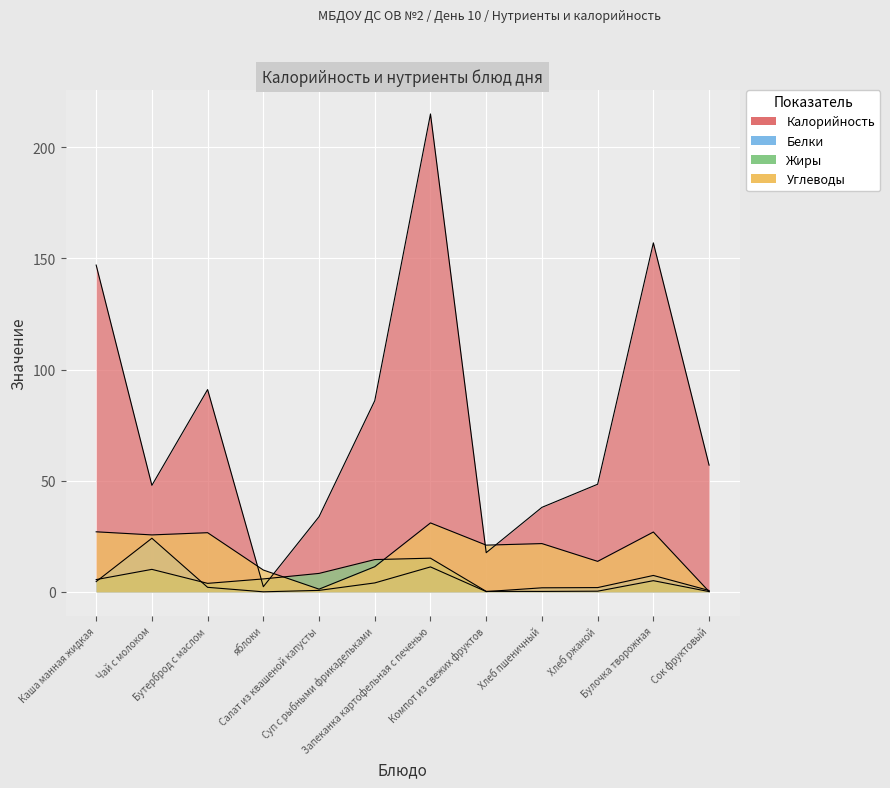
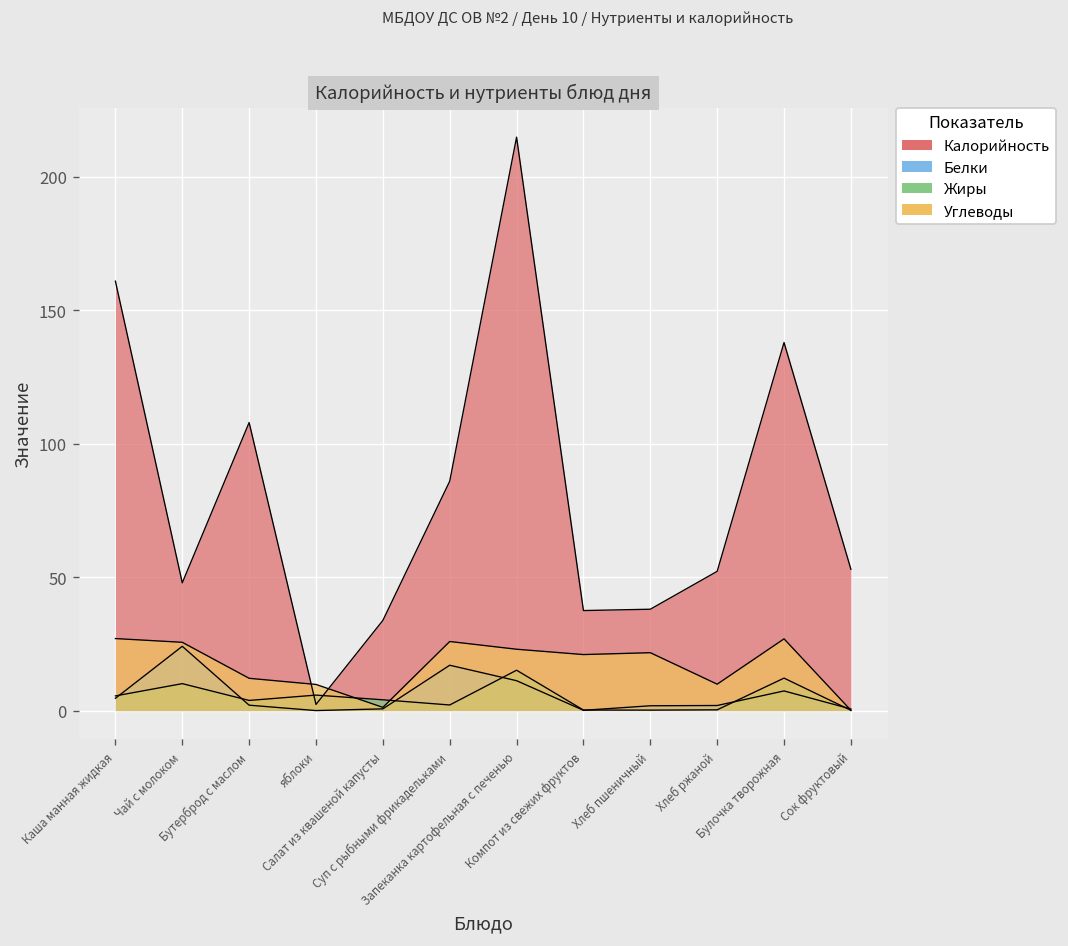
  {
    "Калорийность": {
-     "Каша манная жидкая": 147,
+     "Каша манная жидкая": 161,
      "Чай с молоком": 48,
-     "Бутерброд с маслом": 91,
+     "Бутерброд с маслом": 108,
      "яблоки": 2,
      "Салат из квашеной капусты": 34,
      "Суп с рыбными фрикадельками": 86,
      "Запеканка картофельная с печенью": 215,
-     "Компот из свежих фруктов": 18,
+     "Компот из свежих фруктов": 38,
      "Хлеб пшеничный": 38,
-     "Хлеб ржаной": 48,
-     "Булочка творожная": 157,
-     "Сок фруктовый": 57
+     "Хлеб ржаной": 52,
+     "Булочка творожная": 138,
+     "Сок фруктовый": 53
    },
    "Белки": {
      "Чай с молоком": 24,
      "Бутерброд с маслом": 2,
      "яблоки": 0,
-     "Суп с рыбными фрикадельками": 4,
+     "Суп с рыбными фрикадельками": 17,
      "Запеканка картофельная с печенью": 11,
      "Хлеб пшеничный": 2,
      "Хлеб ржаной": 2,
      "Булочка творожная": 7
    },
    "Жиры": {
      "Чай с молоком": 10,
      "Бутерброд с маслом": 4,
      "яблоки": 6,
-     "Салат из квашеной капусты": 8,
-     "Суп с рыбными фрикадельками": 15,
+     "Салат из квашеной капусты": 4,
+     "Суп с рыбными фрикадельками": 2,
      "Запеканка картофельная с печенью": 15,
      "Хлеб пшеничный": 0,
      "Хлеб ржаной": 0,
-     "Булочка творожная": 5
+     "Булочка творожная": 12
    },
    "Углеводы": {
      "Каша манная жидкая": 27,
      "Чай с молоком": 26,
-     "Бутерброд с маслом": 27,
+     "Бутерброд с маслом": 12,
      "яблоки": 10,
-     "Суп с рыбными фрикадельками": 11,
-     "Запеканка картофельная с печенью": 31,
+     "Суп с рыбными фрикадельками": 26,
+     "Запеканка картофельная с печенью": 23,
      "Компот из свежих фруктов": 21,
      "Хлеб пшеничный": 22,
-     "Хлеб ржаной": 14,
+     "Хлеб ржаной": 10,
      "Булочка творожная": 27
    }
  }
